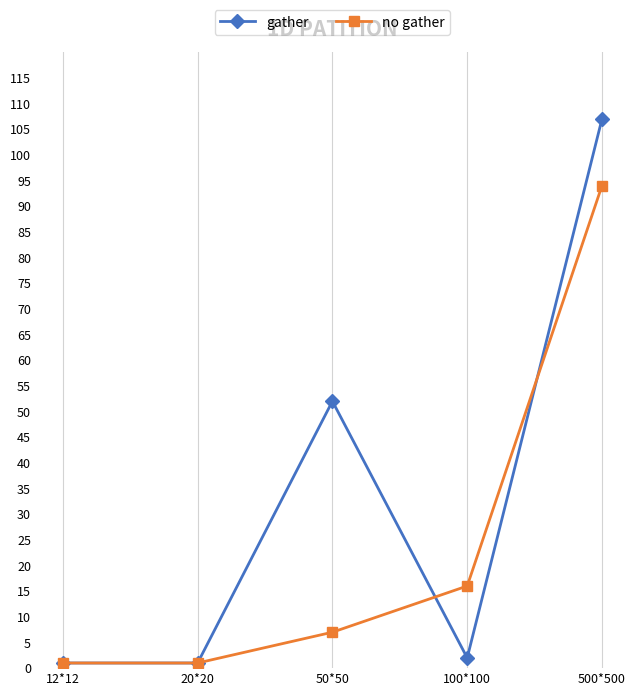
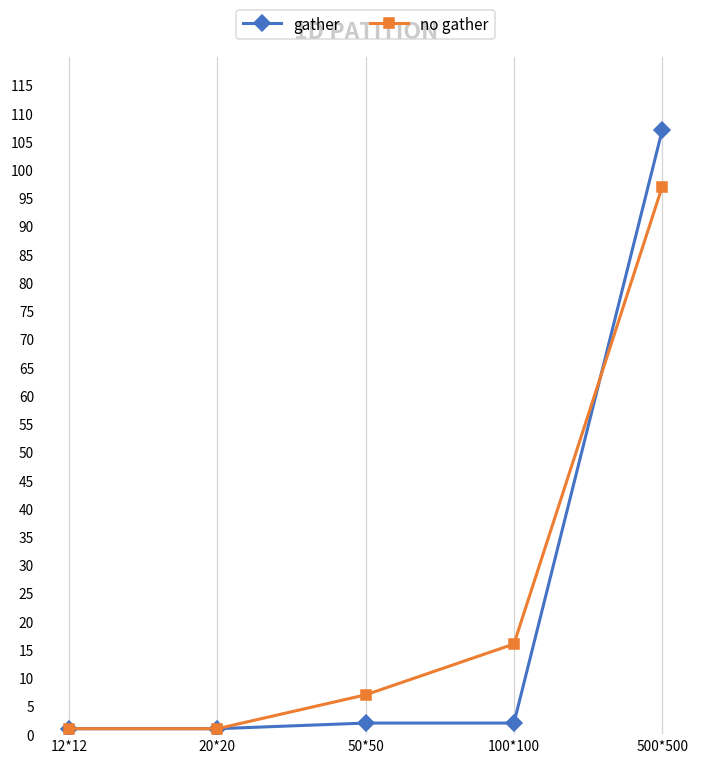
  {
    "gather": {
-     "50*50": 52,
+     "50*50": 2,
      "100*100": 2,
      "500*500": 107
    },
    "no gather": {
      "50*50": 7,
      "100*100": 16,
-     "500*500": 94
+     "500*500": 97
    }
  }
